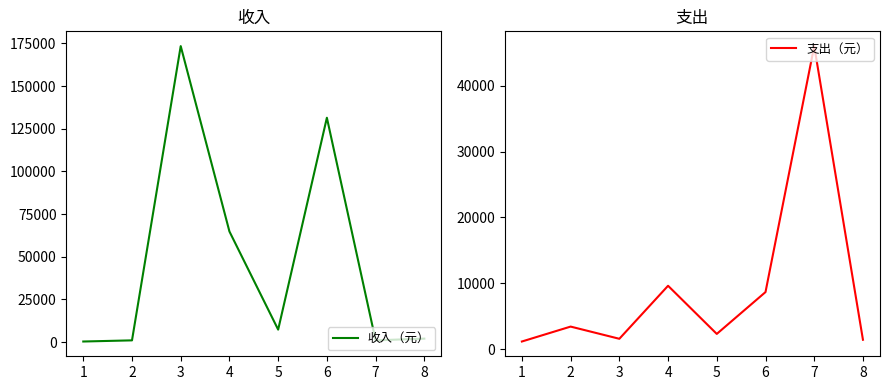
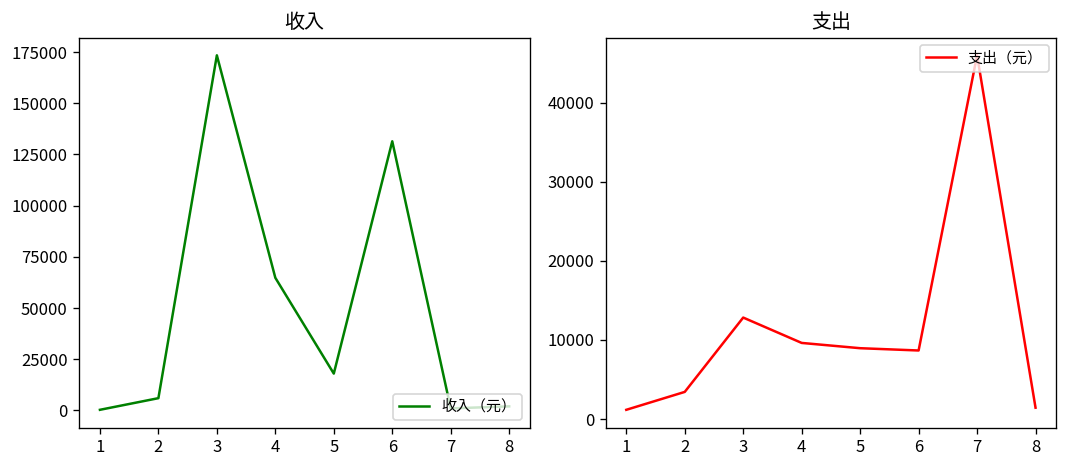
  {
    "收入": {
      "1": 0,
-     "2": 1000,
+     "2": 6000,
      "3": 173000,
      "4": 65000,
-     "5": 7000,
+     "5": 18000,
      "6": 131000
    },
    "支出": {
      "1": 1000,
      "2": 3000,
-     "3": 2000,
+     "3": 13000,
      "4": 10000,
-     "5": 2000,
+     "5": 9000,
      "6": 9000,
      "8": 1000
    }
  }
